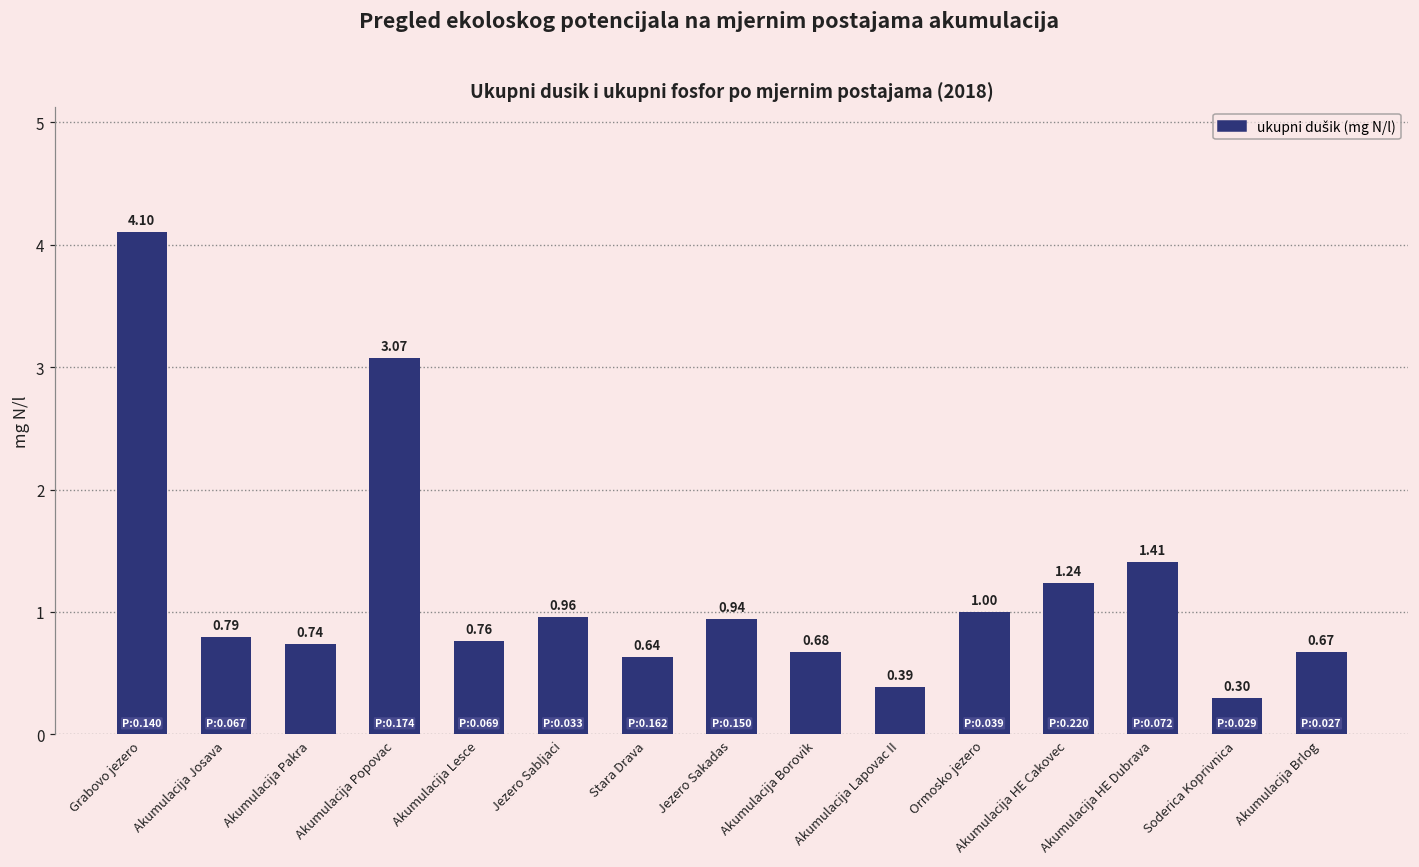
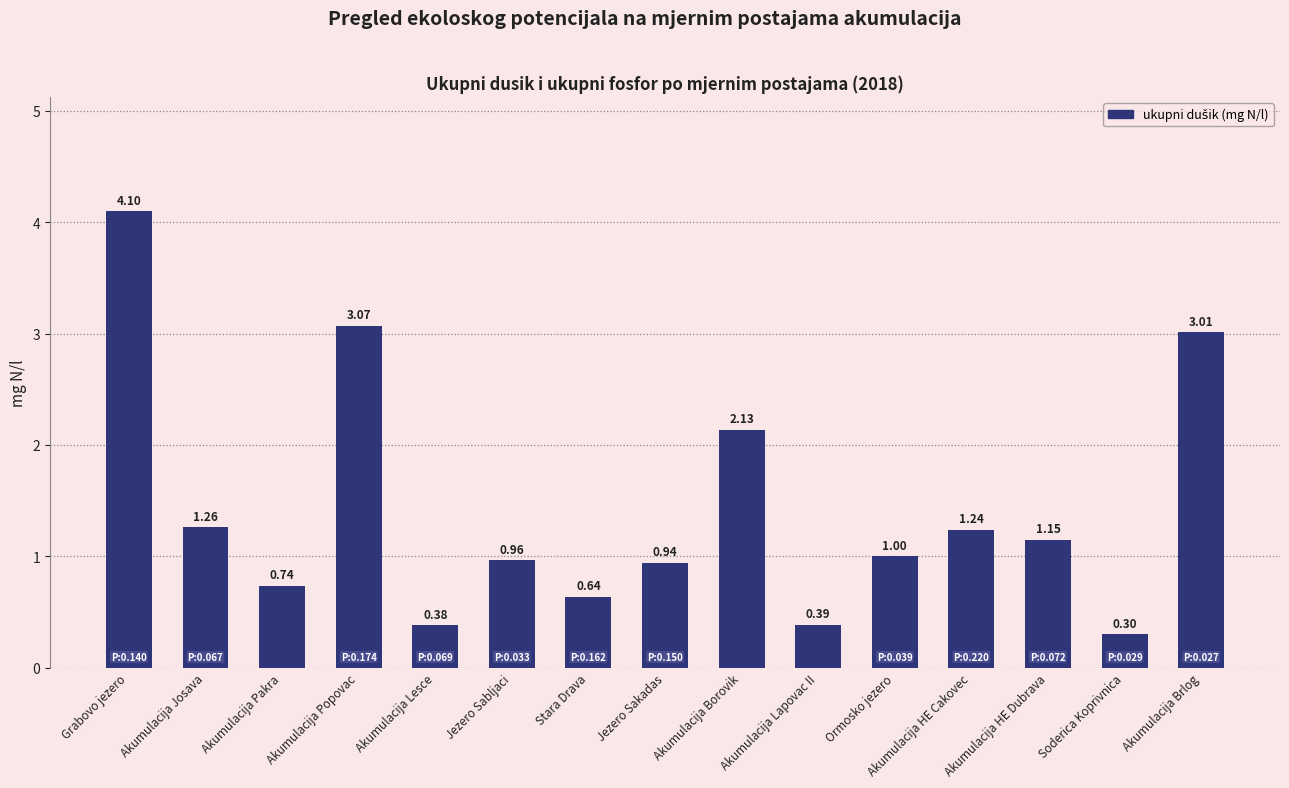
  {
    "Grabovo jezero": 4.10,
-   "Akumulacija Josava": 0.79,
+   "Akumulacija Josava": 1.26,
    "Akumulacija Pakra": 0.74,
    "Akumulacija Popovac": 3.07,
-   "Akumulacija Lesce": 0.76,
+   "Akumulacija Lesce": 0.38,
    "Jezero Sabljaci": 0.96,
    "Stara Drava": 0.64,
    "Jezero Sakadas": 0.94,
-   "Akumulacija Borovik": 0.68,
+   "Akumulacija Borovik": 2.13,
    "Akumulacija Lapovac II": 0.39,
    "Ormosko jezero": 1.00,
    "Akumulacija HE Cakovec": 1.24,
-   "Akumulacija HE Dubrava": 1.41,
+   "Akumulacija HE Dubrava": 1.15,
    "Soderica Koprivnica": 0.30,
-   "Akumulacija Brlog": 0.67
+   "Akumulacija Brlog": 3.01
  }
